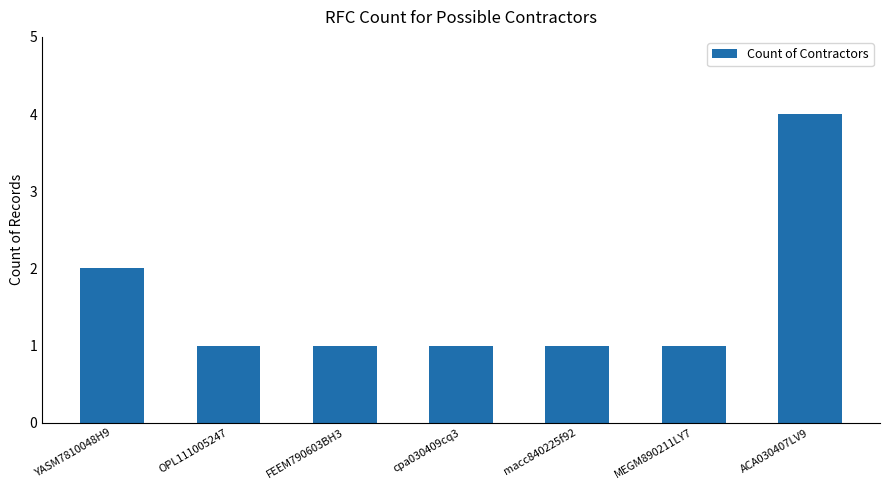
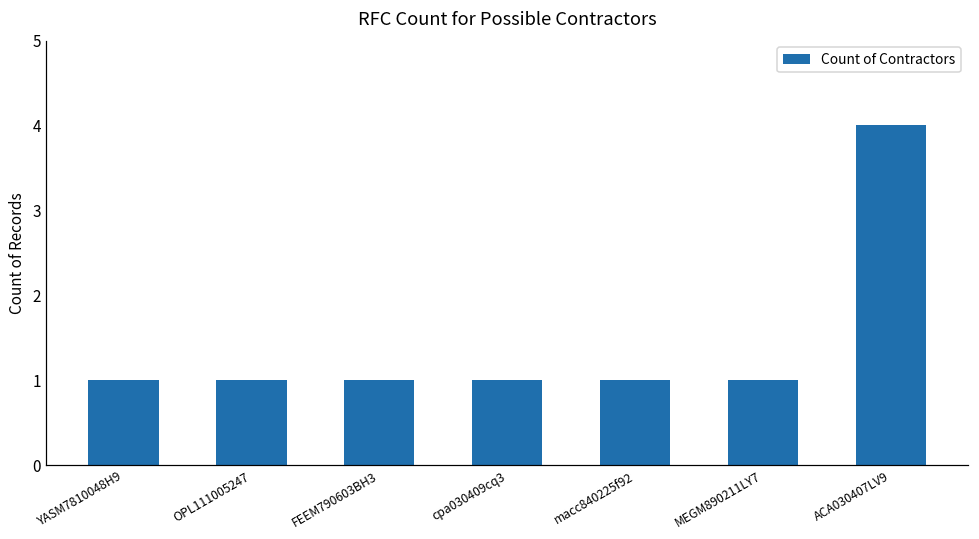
  {
-   "YASM7810048H9": 2,
+   "YASM7810048H9": 1,
    "OPL111005247": 1,
    "FEEM790603BH3": 1,
    "cpa030409cq3": 1,
    "macc840225f92": 1,
    "MEGM890211LY7": 1,
    "ACA030407LV9": 4
  }
